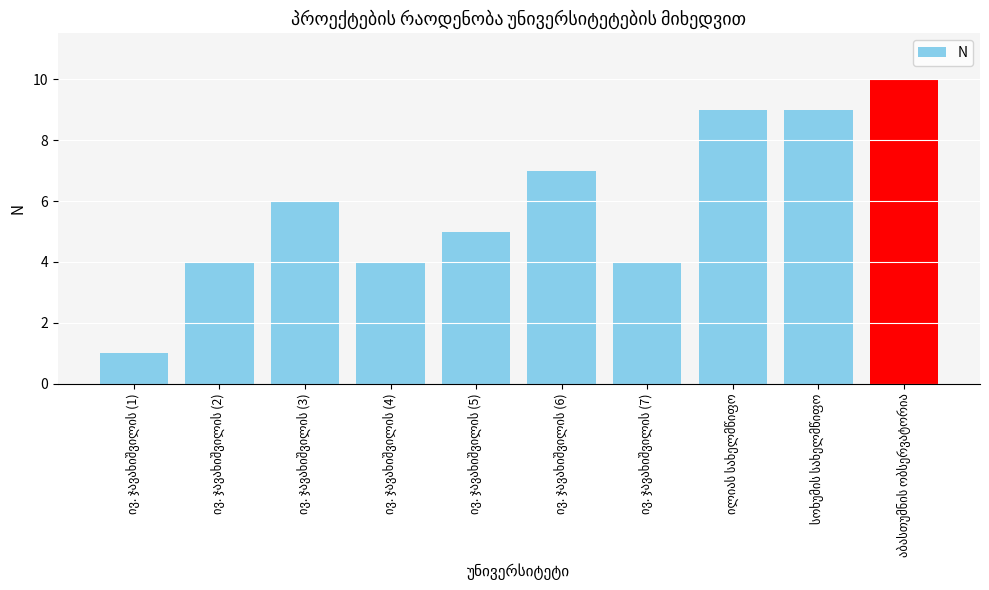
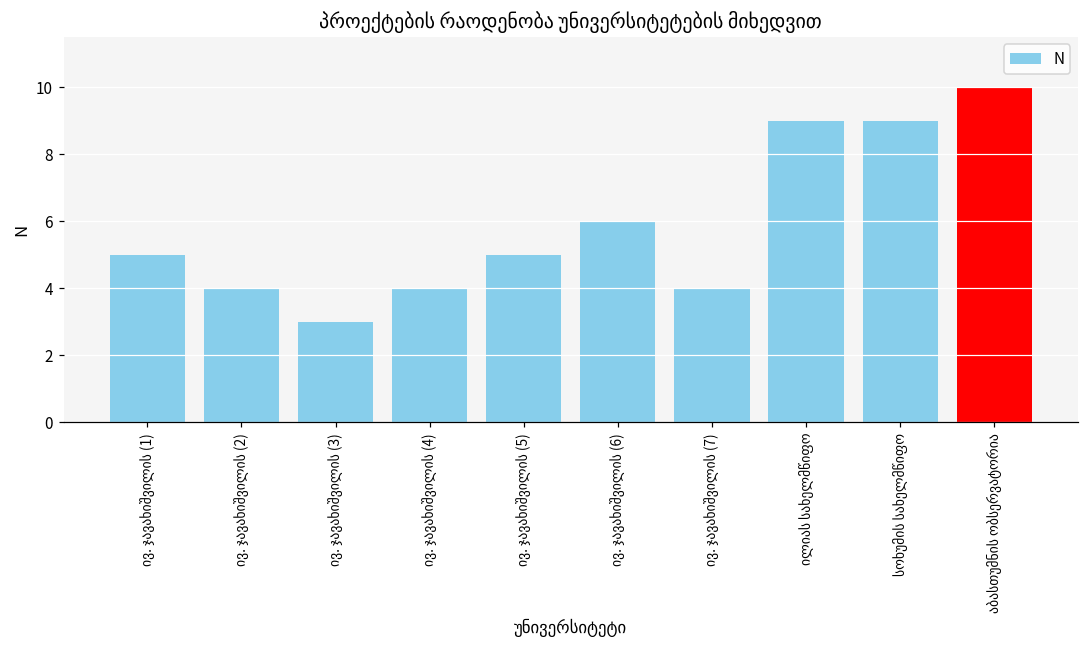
  {
-   "ივ. ჯავახიშვილის (1)": 1,
+   "ივ. ჯავახიშვილის (1)": 5,
    "ივ. ჯავახიშვილის (2)": 4,
-   "ივ. ჯავახიშვილის (3)": 6,
+   "ივ. ჯავახიშვილის (3)": 3,
    "ივ. ჯავახიშვილის (4)": 4,
    "ივ. ჯავახიშვილის (5)": 5,
-   "ივ. ჯავახიშვილის (6)": 7,
+   "ივ. ჯავახიშვილის (6)": 6,
    "ივ. ჯავახიშვილის (7)": 4,
    "ილიას სახელმწიფო": 9,
    "სოხუმის სახელმწიფო": 9,
    "აბასთუმნის ობსერვატორია": 10
  }
